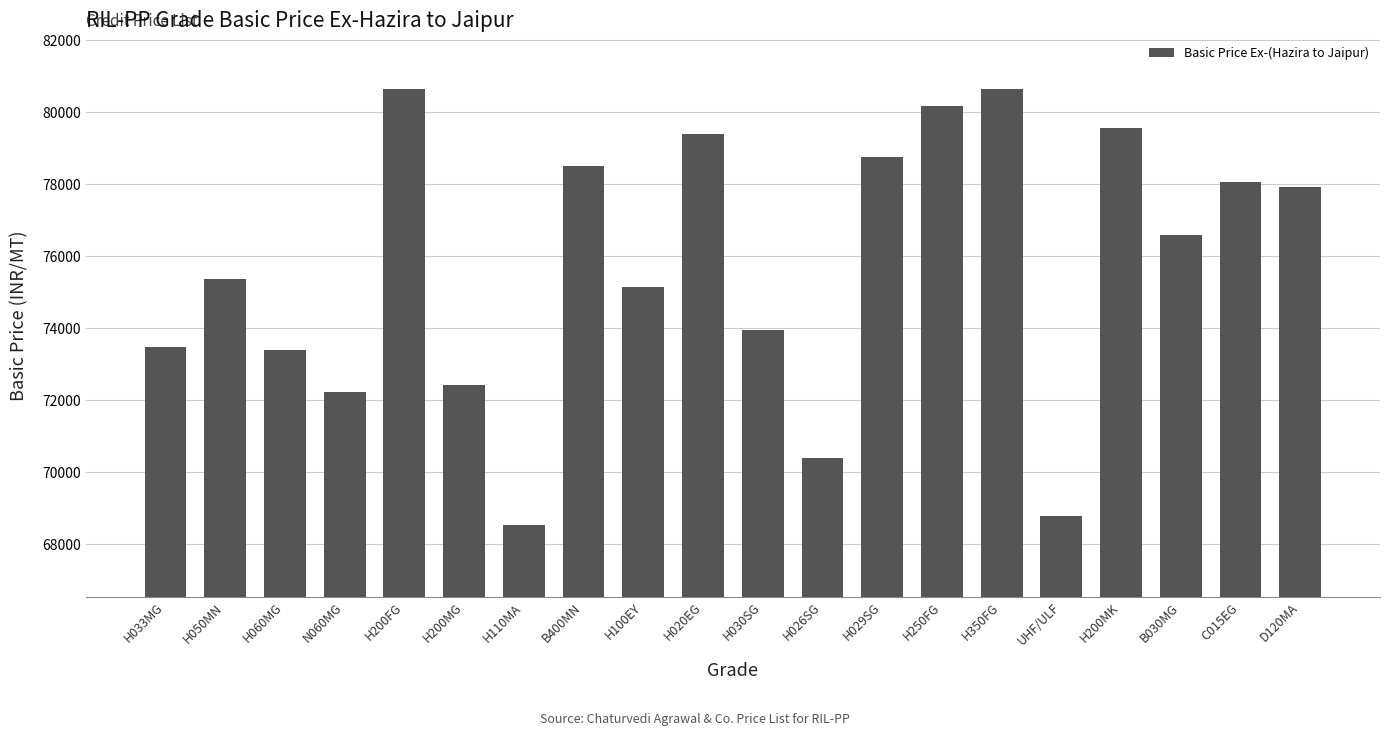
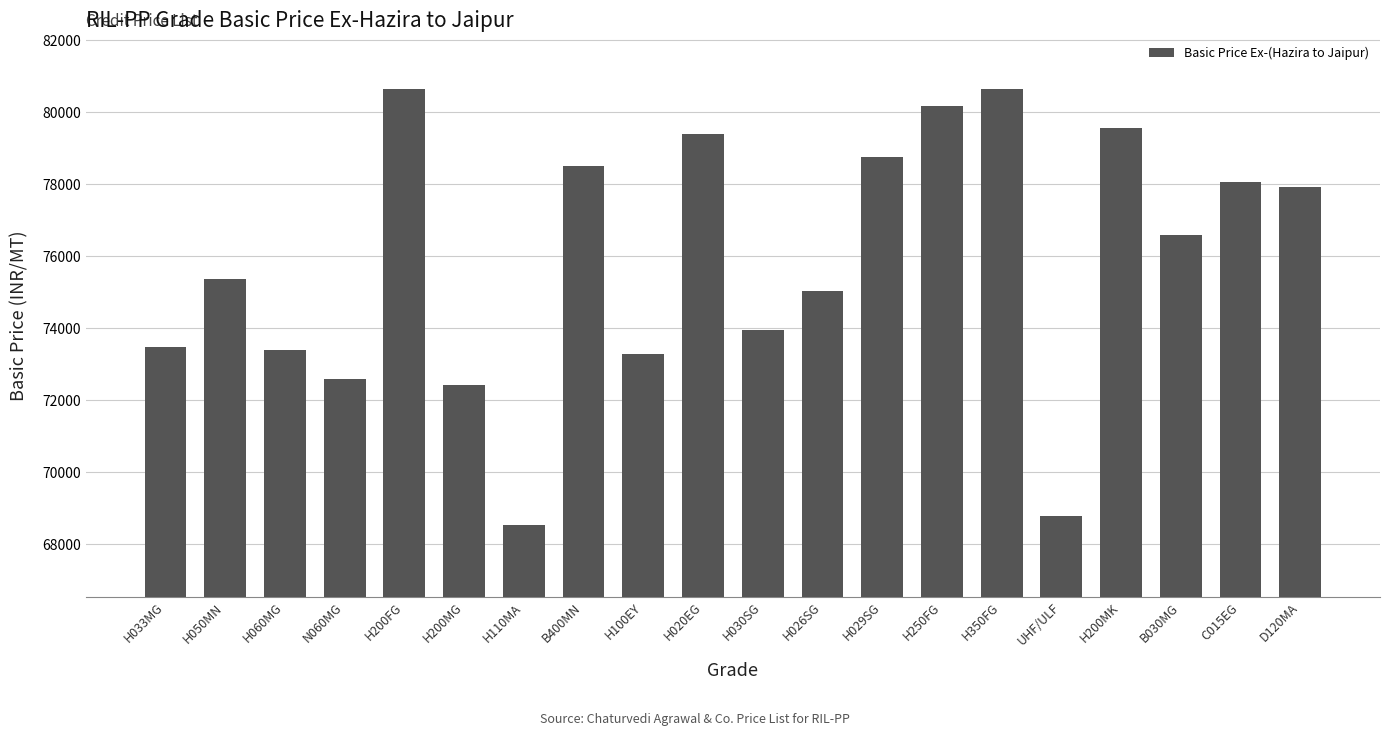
  {
    "H033MG": 73500,
    "H050MN": 75400,
    "H060MG": 73400,
-   "N060MG": 72200,
+   "N060MG": 72600,
    "H200FG": 80600,
    "H200MG": 72400,
    "H110MA": 68500,
    "B400MN": 78500,
-   "H100EY": 75100,
+   "H100EY": 73300,
    "H020EG": 79400,
    "H030SG": 74000,
-   "H026SG": 70400,
+   "H026SG": 75000,
    "H029SG": 78700,
    "H250FG": 80200,
    "H350FG": 80600,
    "UHF/ULF": 68800,
    "H200MK": 79600,
    "B030MG": 76600,
    "C015EG": 78100,
    "D120MA": 77900
  }
